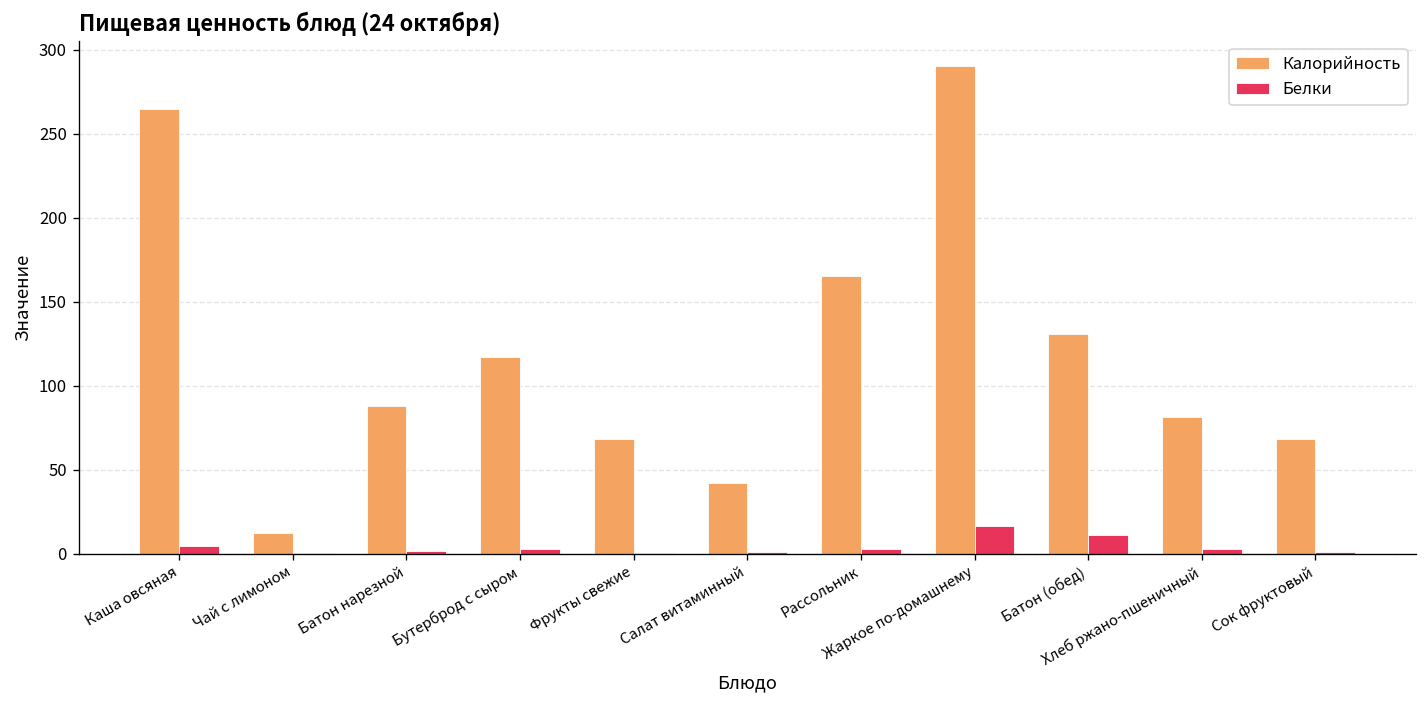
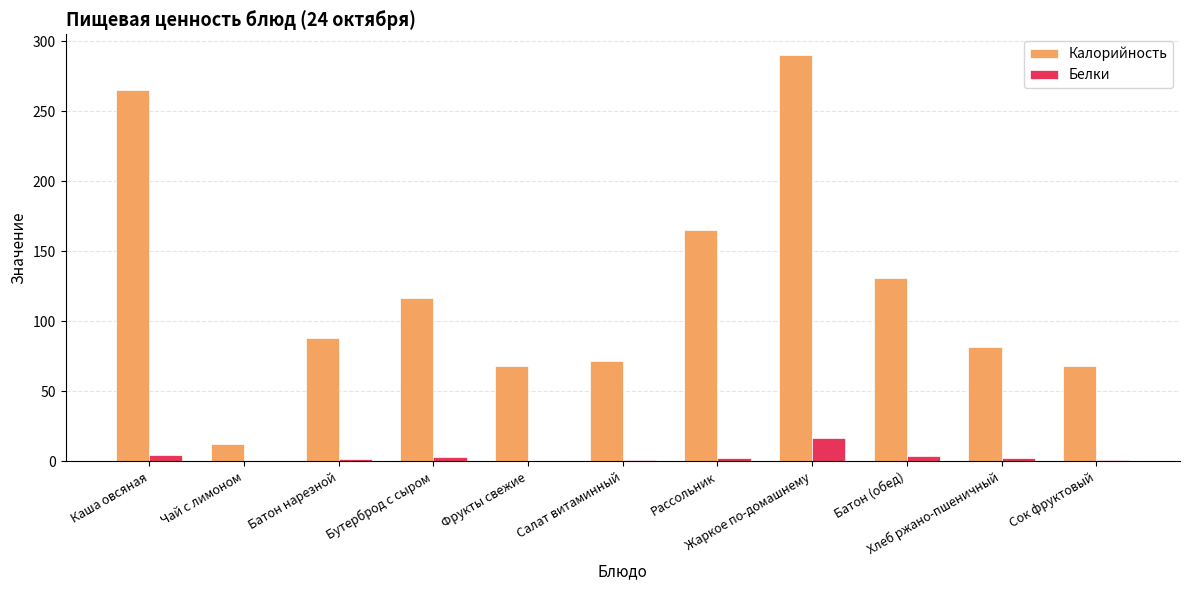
  {
    "Калорийность": {
      "Каша овсяная": 265,
      "Чай с лимоном": 12,
      "Батон нарезной": 88,
      "Бутерброд с сыром": 117,
      "Фрукты свежие": 68,
-     "Салат витаминный": 42,
+     "Салат витаминный": 71,
      "Рассольник": 165,
      "Жаркое по-домашнему": 291,
      "Батон (обед)": 131,
      "Хлеб ржано-пшеничный": 82,
      "Сок фруктовый": 68
    },
    "Белки": {
      "Каша овсяная": 5,
      "Бутерброд с сыром": 3,
      "Рассольник": 3,
      "Жаркое по-домашнему": 16,
-     "Батон (обед)": 11,
+     "Батон (обед)": 4,
      "Хлеб ржано-пшеничный": 3
    }
  }
